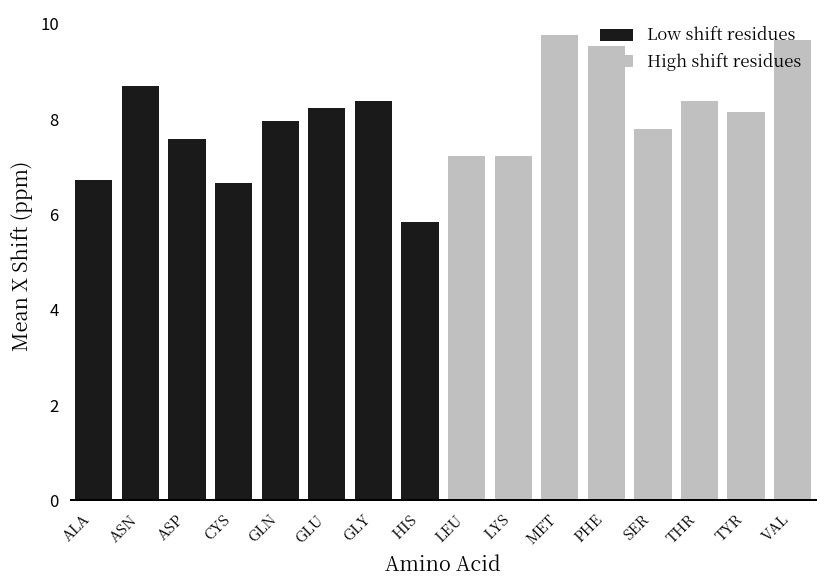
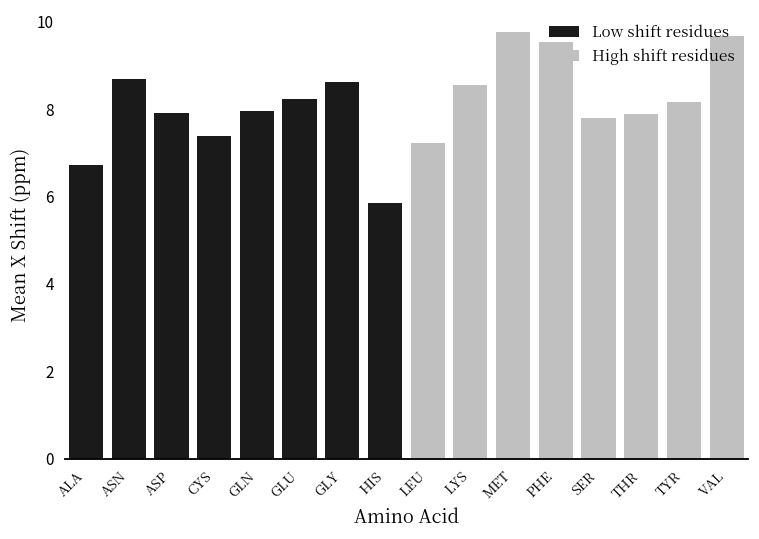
  {
    "Low shift residues": {
      "ALA": 6.7,
      "ASN": 8.7,
-     "ASP": 7.6,
-     "CYS": 6.7,
+     "ASP": 7.9,
+     "CYS": 7.4,
      "GLN": 8.0,
      "GLU": 8.2,
-     "GLY": 8.4,
+     "GLY": 8.6,
      "HIS": 5.8
    },
    "High shift residues": {
      "LEU": 7.2,
-     "LYS": 7.2,
+     "LYS": 8.6,
      "MET": 9.8,
      "PHE": 9.5,
      "SER": 7.8,
-     "THR": 8.4,
+     "THR": 7.9,
      "TYR": 8.2,
      "VAL": 9.7
    }
  }
